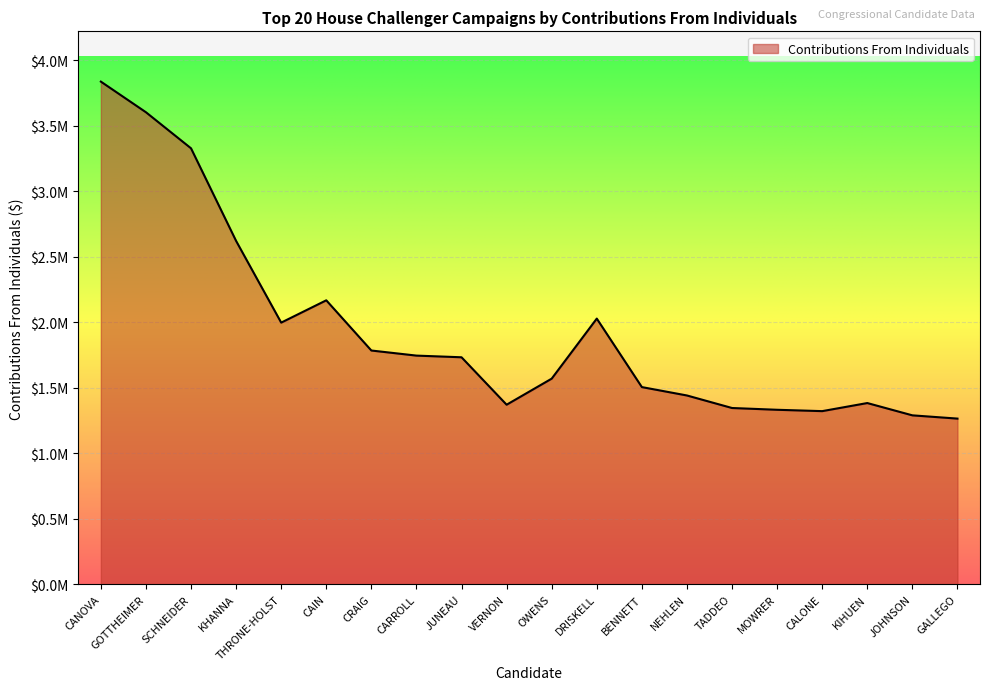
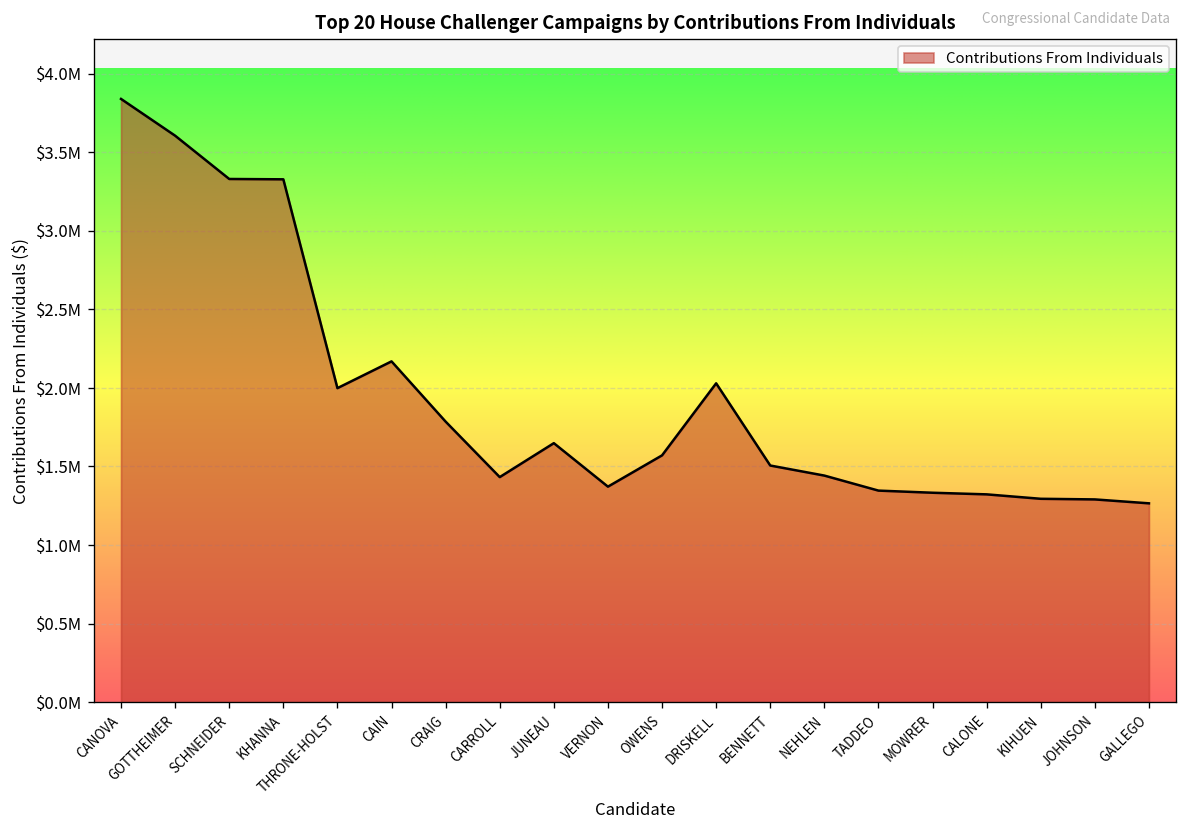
  {
    "CANOVA": "$3840000",
    "GOTTHEIMER": "$3600000",
    "SCHNEIDER": "$3330000",
-   "KHANNA": "$2620000",
+   "KHANNA": "$3330000",
    "THRONE-HOLST": "$2000000",
    "CAIN": "$2170000",
    "CRAIG": "$1790000",
-   "CARROLL": "$1750000",
-   "JUNEAU": "$1730000",
+   "CARROLL": "$1430000",
+   "JUNEAU": "$1650000",
    "VERNON": "$1370000",
    "OWENS": "$1570000",
    "DRISKELL": "$2030000",
    "BENNETT": "$1510000",
    "NEHLEN": "$1440000",
    "TADDEO": "$1350000",
    "MOWRER": "$1330000",
    "CALONE": "$1320000",
-   "KIHUEN": "$1380000",
+   "KIHUEN": "$1290000",
    "JOHNSON": "$1290000",
    "GALLEGO": "$1270000"
  }
